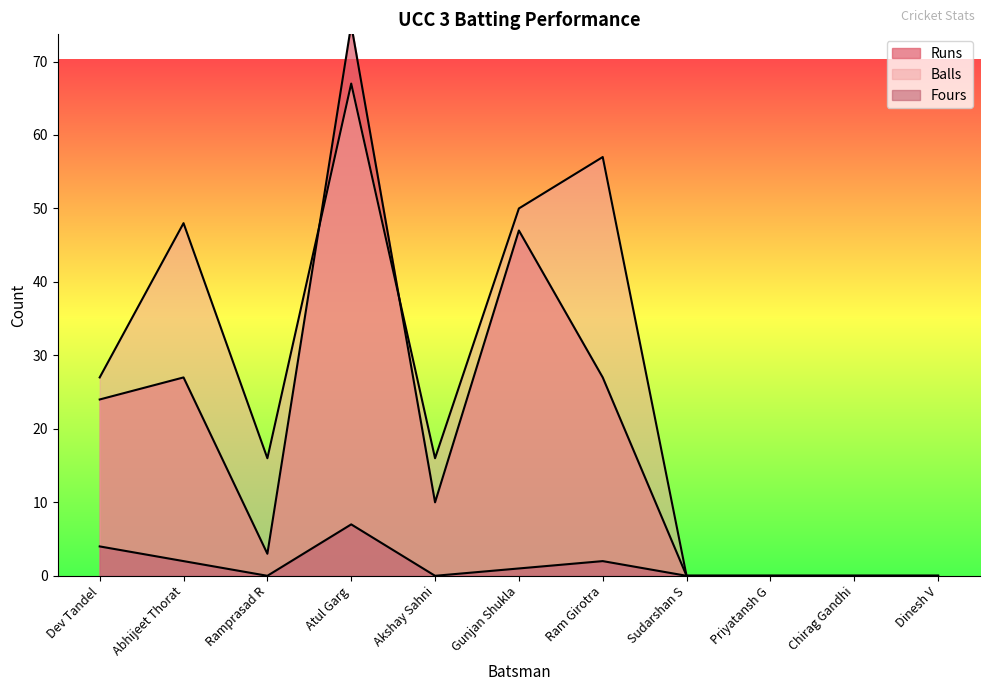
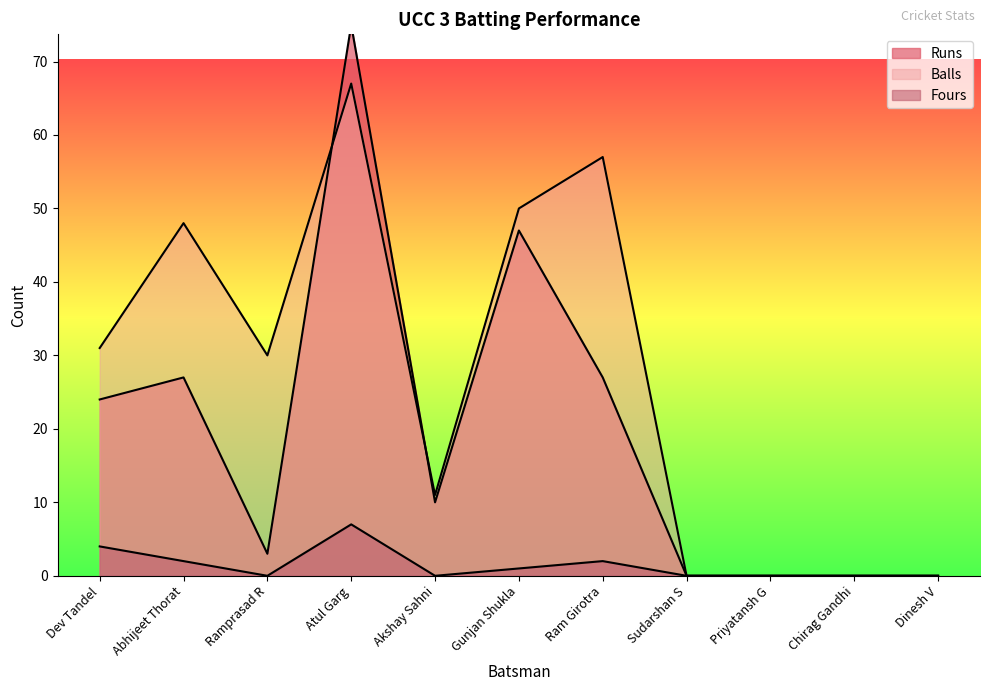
  {
    "Balls": {
-     "Dev Tandel": 27,
+     "Dev Tandel": 31,
      "Abhijeet Thorat": 48,
-     "Ramprasad R": 16,
+     "Ramprasad R": 30,
      "Atul Garg": 67,
-     "Akshay Sahni": 16,
+     "Akshay Sahni": 11,
      "Gunjan Shukla": 50,
      "Ram Girotra": 57
    }
  }
